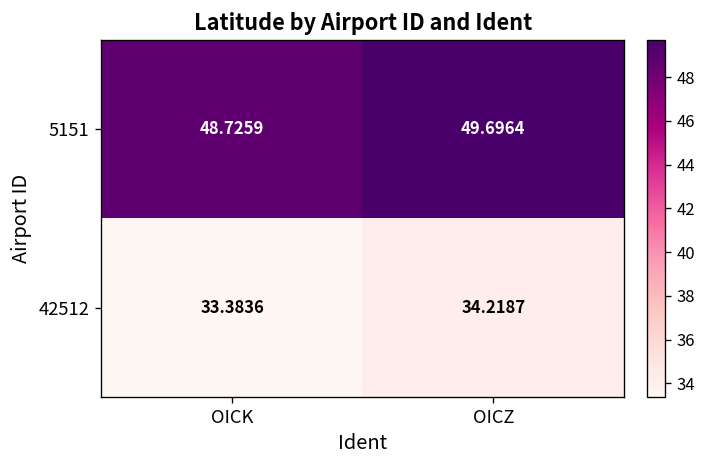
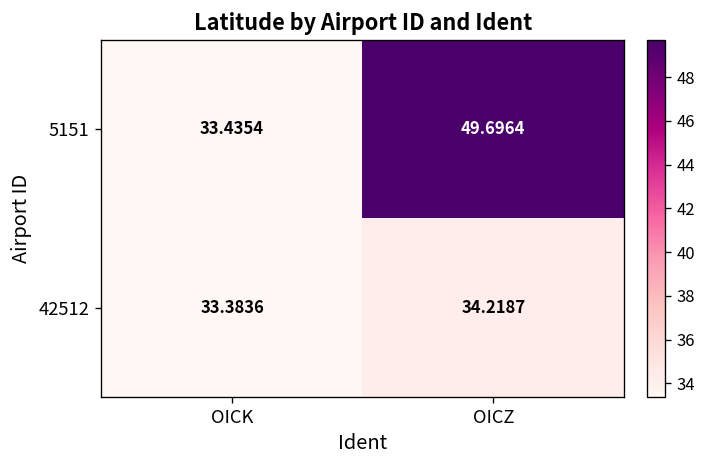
  {
    "5151": {
-     "OICK": 48.7259,
+     "OICK": 33.4354,
      "OICZ": 49.6964
    },
    "42512": {
      "OICK": 33.3836,
      "OICZ": 34.2187
    }
  }
